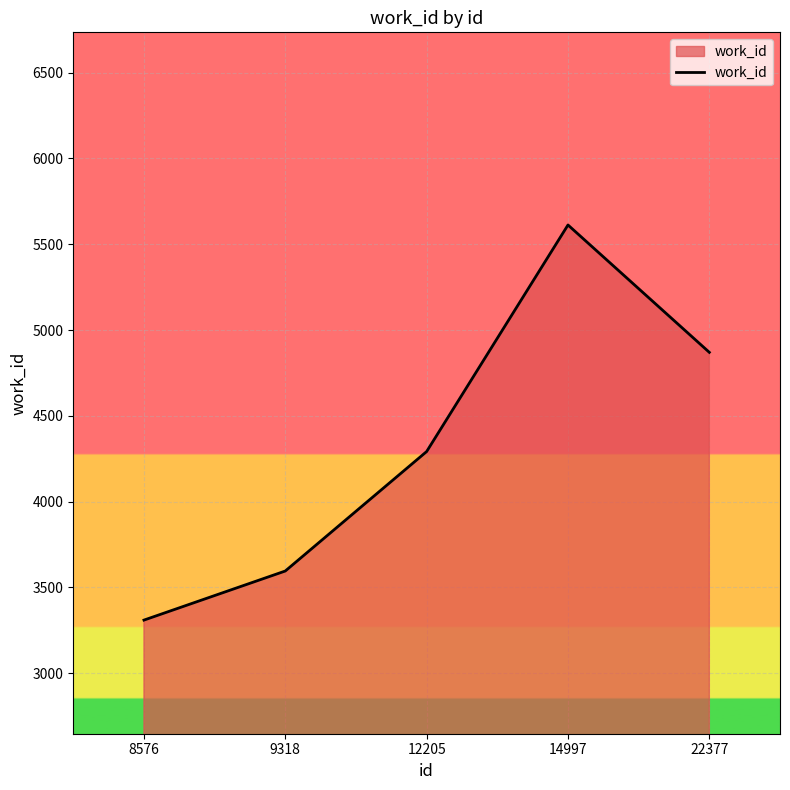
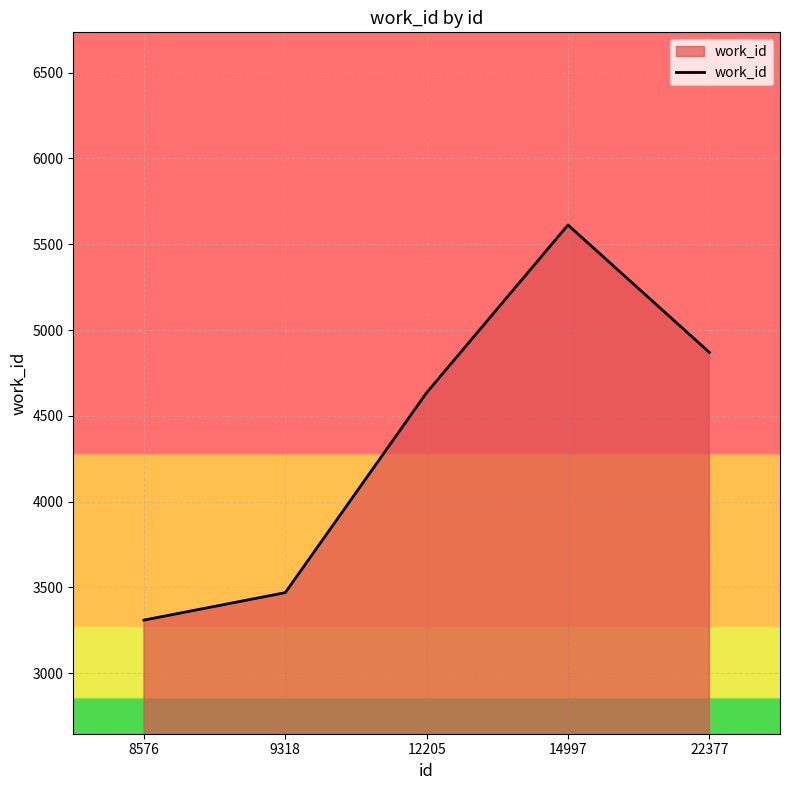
  {
    "8576": 3310,
-   "9318": 3600,
-   "12205": 4290,
+   "9318": 3470,
+   "12205": 4640,
    "14997": 5610,
    "22377": 4870
  }
